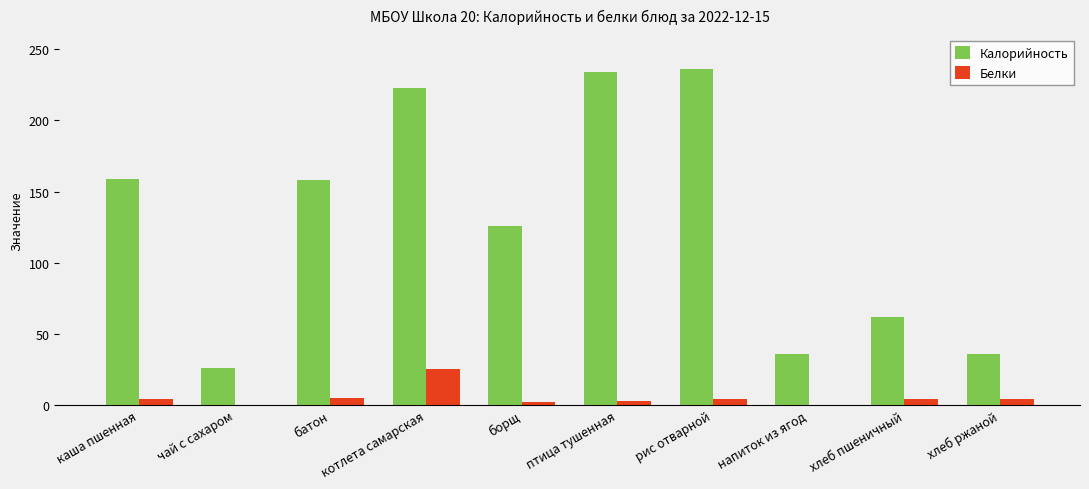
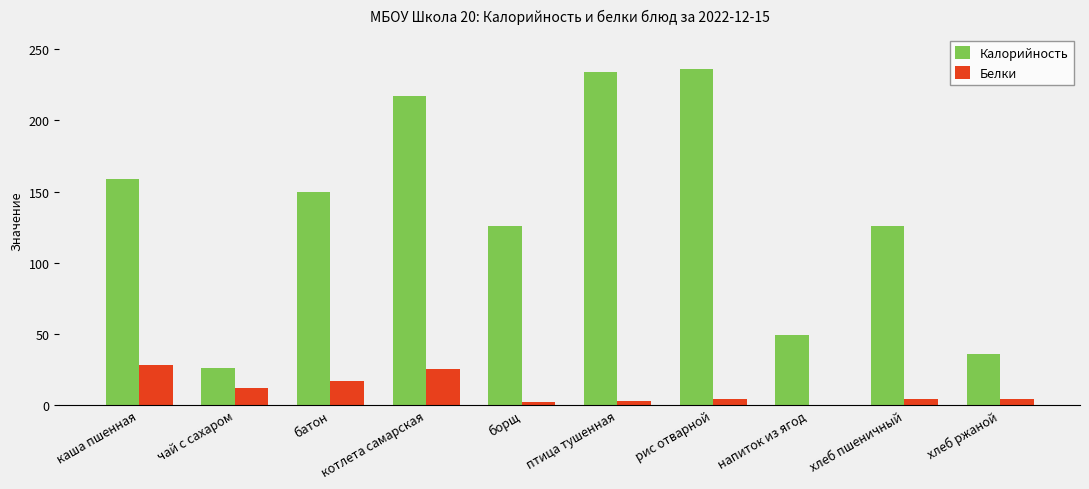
  {
    "Калорийность": {
      "каша пшенная": 159,
      "чай с сахаром": 26,
-     "батон": 158,
-     "котлета самарская": 223,
+     "батон": 150,
+     "котлета самарская": 217,
      "борщ": 126,
      "птица тушенная": 234,
      "рис отварной": 236,
-     "напиток из ягод": 36,
-     "хлеб пшеничный": 62,
+     "напиток из ягод": 49,
+     "хлеб пшеничный": 126,
      "хлеб ржаной": 36
    },
    "Белки": {
-     "каша пшенная": 4,
-     "чай с сахаром": 0,
-     "батон": 5,
+     "каша пшенная": 28,
+     "чай с сахаром": 12,
+     "батон": 17,
      "котлета самарская": 25,
      "борщ": 2,
      "птица тушенная": 3,
      "рис отварной": 4,
      "напиток из ягод": 0,
      "хлеб пшеничный": 4,
      "хлеб ржаной": 4
    }
  }
